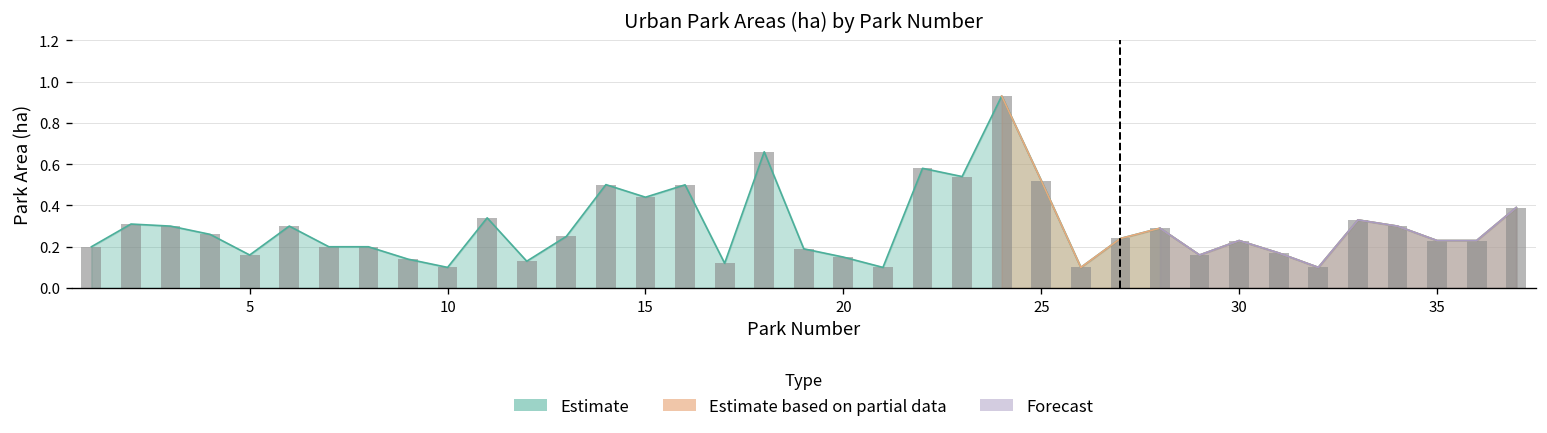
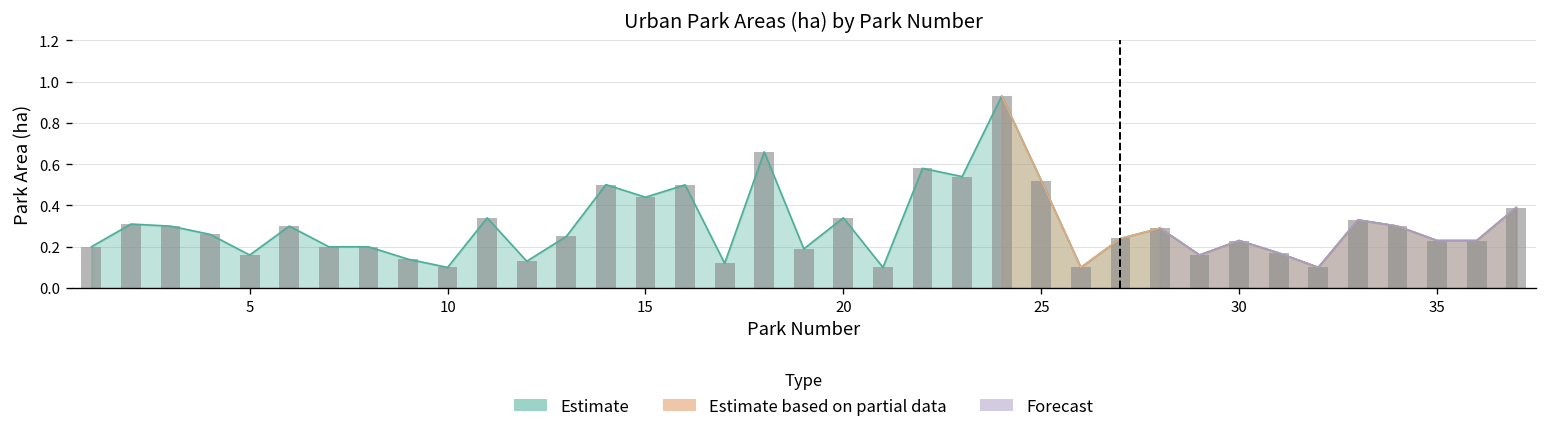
  {
    "Estimate": {
      "5": 0.16,
      "10": 0.10,
      "15": 0.44,
-     "20": 0.15
+     "20": 0.34
    }
  }
